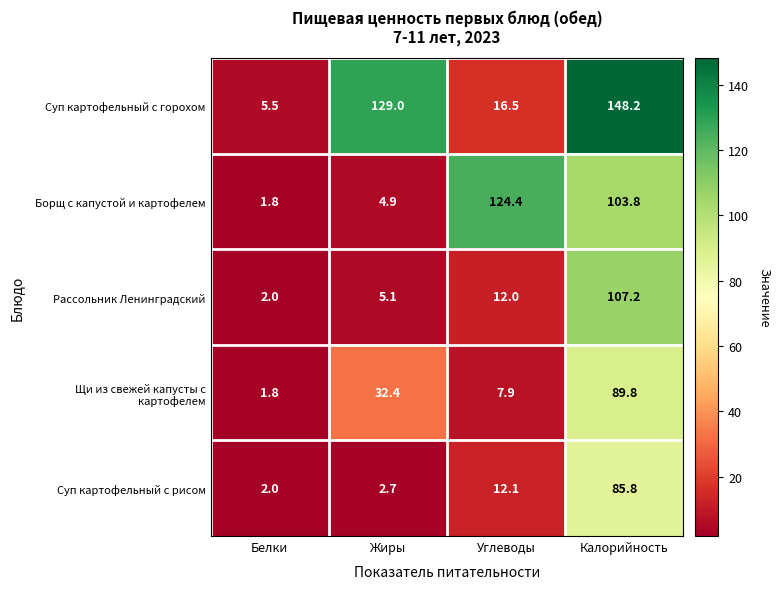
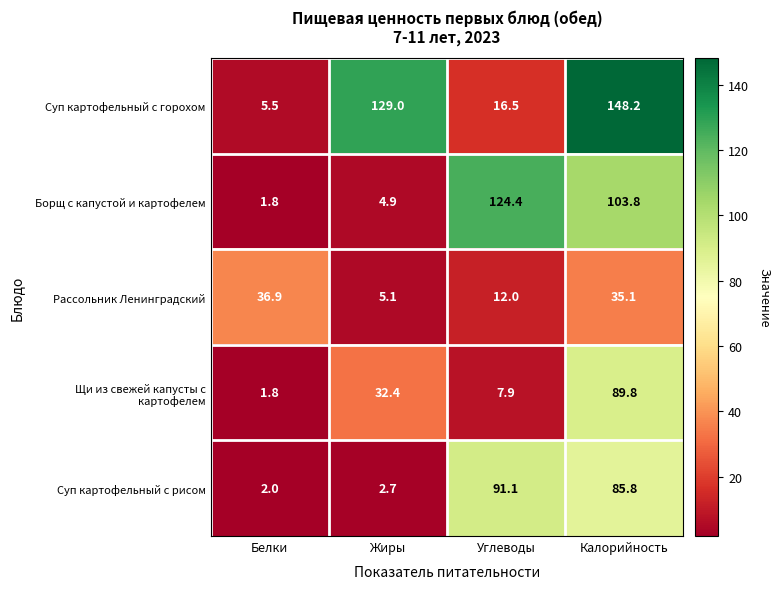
  {
    "Суп картофельный с горохом": {
      "Белки": 5.5,
      "Жиры": 129.0,
      "Углеводы": 16.5,
      "Калорийность": 148.2
    },
    "Борщ с капустой и картофелем": {
      "Белки": 1.8,
      "Жиры": 4.9,
      "Углеводы": 124.4,
      "Калорийность": 103.8
    },
    "Рассольник Ленинградский": {
-     "Белки": 2.0,
+     "Белки": 36.9,
      "Жиры": 5.1,
      "Углеводы": 12.0,
-     "Калорийность": 107.2
+     "Калорийность": 35.1
    },
    "Щи из свежей капусты с картофелем": {
      "Белки": 1.8,
      "Жиры": 32.4,
      "Углеводы": 7.9,
      "Калорийность": 89.8
    },
    "Суп картофельный с рисом": {
      "Белки": 2.0,
      "Жиры": 2.7,
-     "Углеводы": 12.1,
+     "Углеводы": 91.1,
      "Калорийность": 85.8
    }
  }
